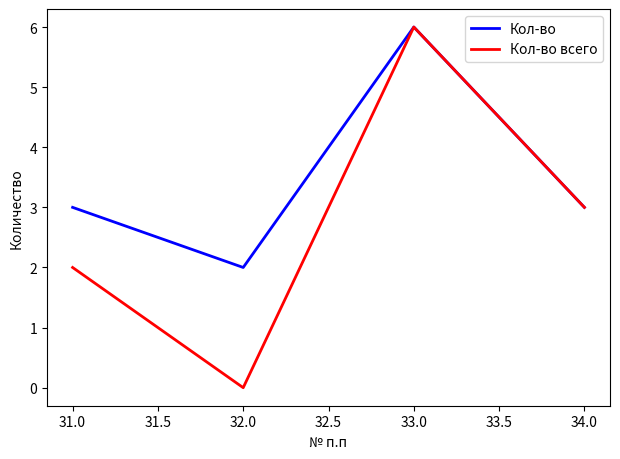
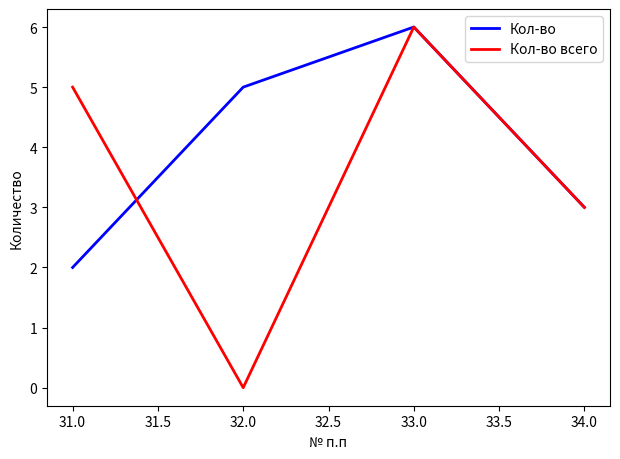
  {
    "Кол-во": {
-     "31.0": 3,
-     "32.0": 2
+     "31.0": 2,
+     "32.0": 5
    },
    "Кол-во всего": {
-     "31.0": 2,
+     "31.0": 5,
      "32.0": 0
    }
  }
